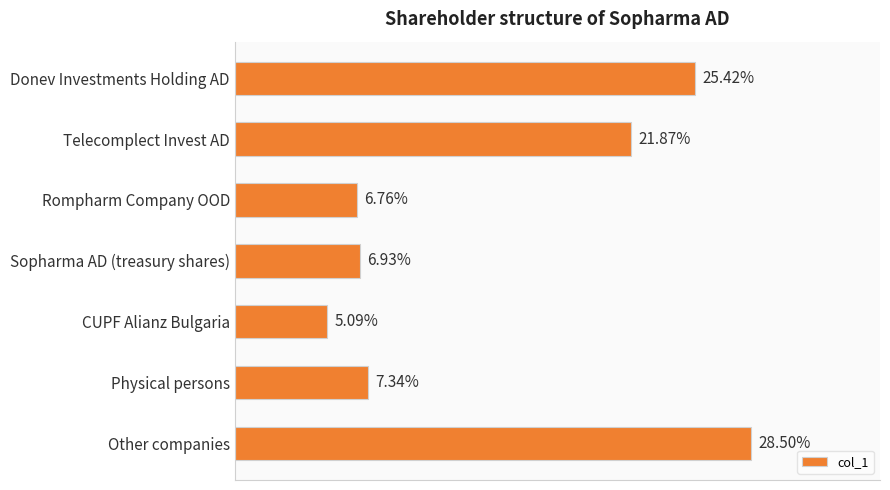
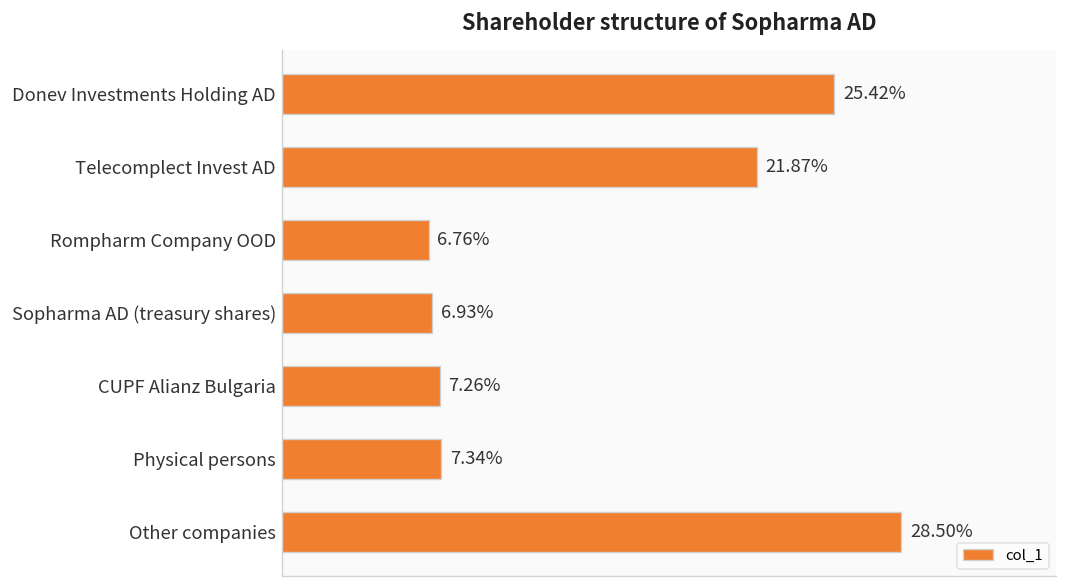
  {
    "Donev Investments Holding AD": "25.42%",
    "Telecomplect Invest AD": "21.87%",
    "Rompharm Company OOD": "6.76%",
    "Sopharma AD (treasury shares)": "6.93%",
-   "CUPF Alianz Bulgaria": "5.09%",
+   "CUPF Alianz Bulgaria": "7.26%",
    "Physical persons": "7.34%"
  }
